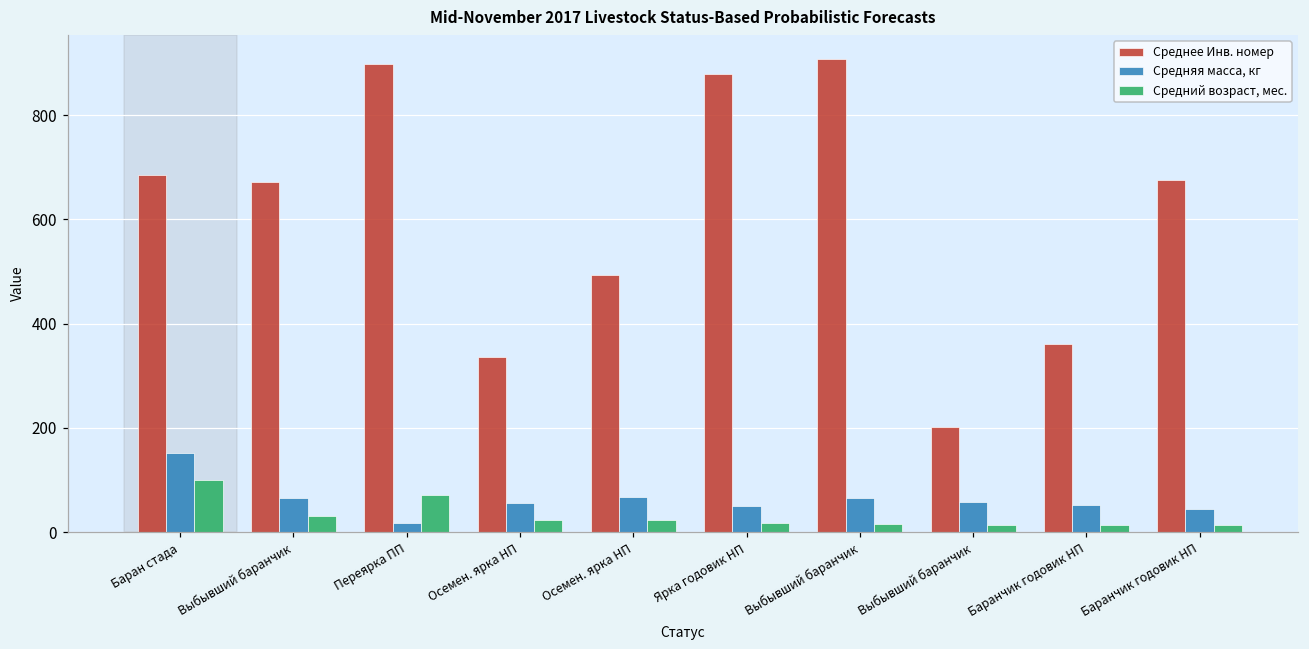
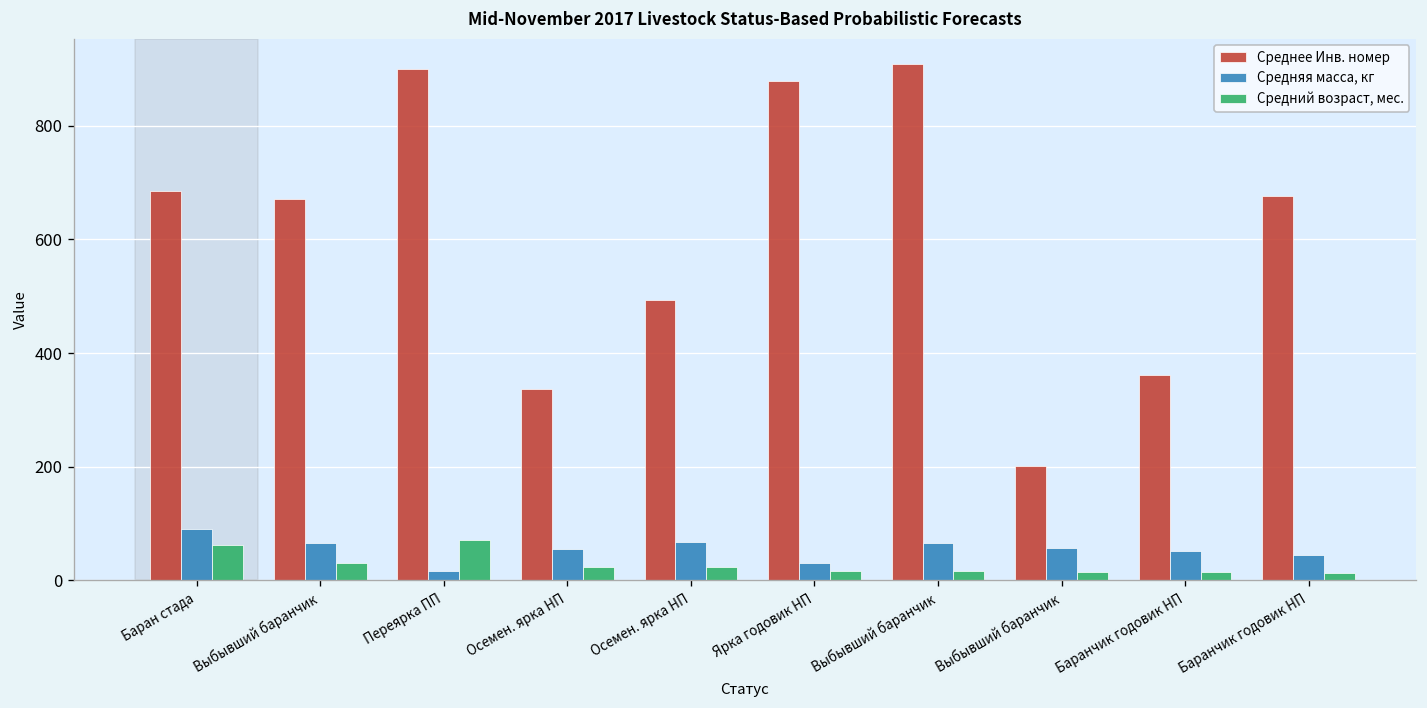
  {
    "Среднее Инв. номер": {
      "Баран стада": 690,
      "Переярка ПП": 900,
      "Ярка годовик НП": 880
    },
    "Средняя масса, кг": {
-     "Баран стада": 150,
+     "Баран стада": 90,
      "Переярка ПП": 20,
-     "Ярка годовик НП": 50
+     "Ярка годовик НП": 30
    },
    "Средний возраст, мес.": {
-     "Баран стада": 100,
+     "Баран стада": 60,
      "Переярка ПП": 70,
      "Ярка годовик НП": 20
    }
  }
